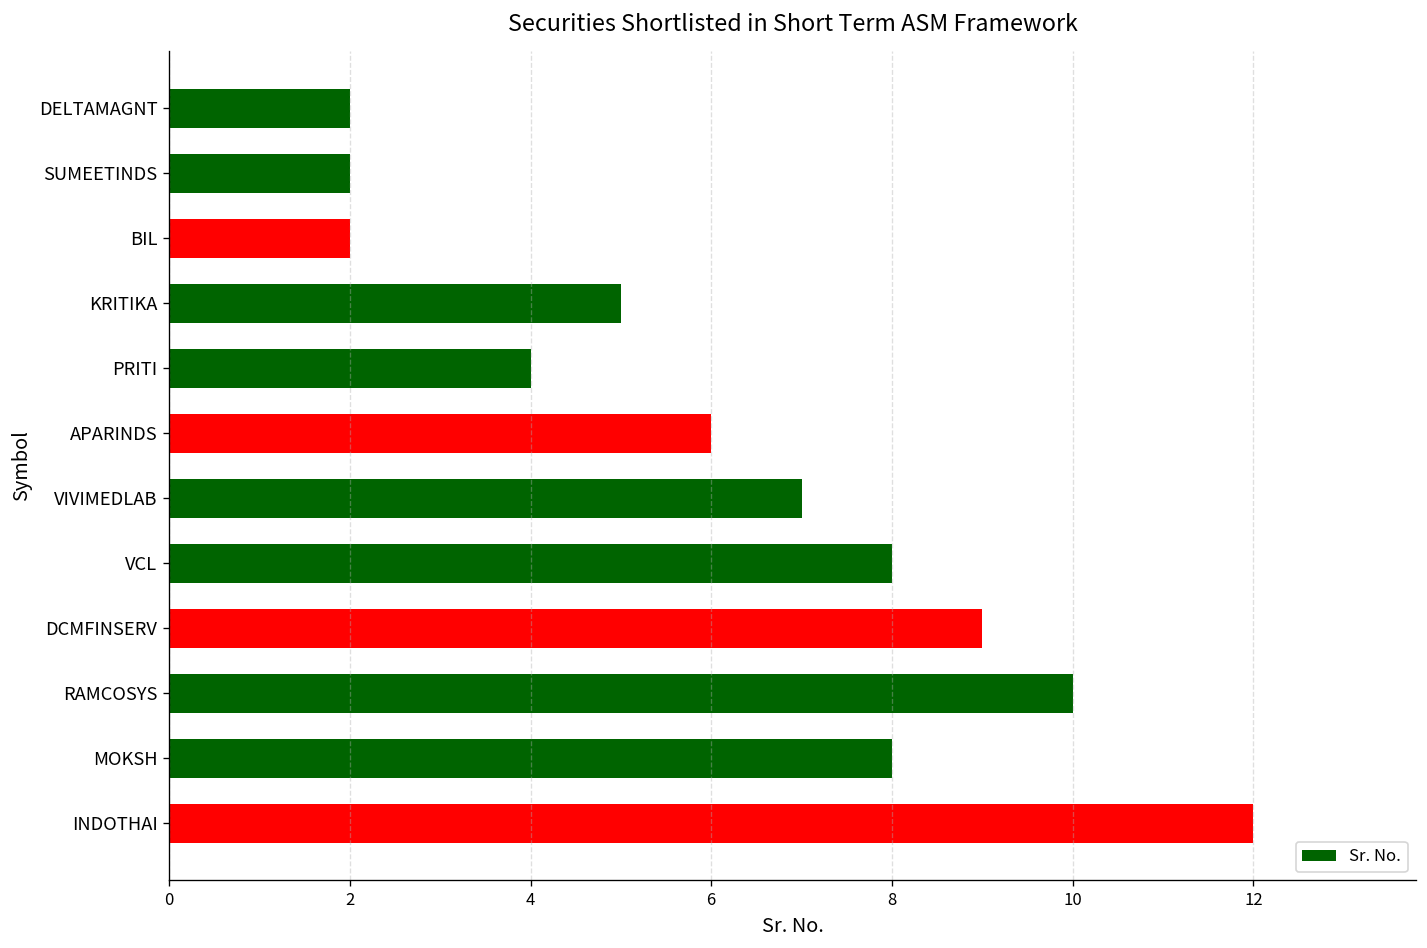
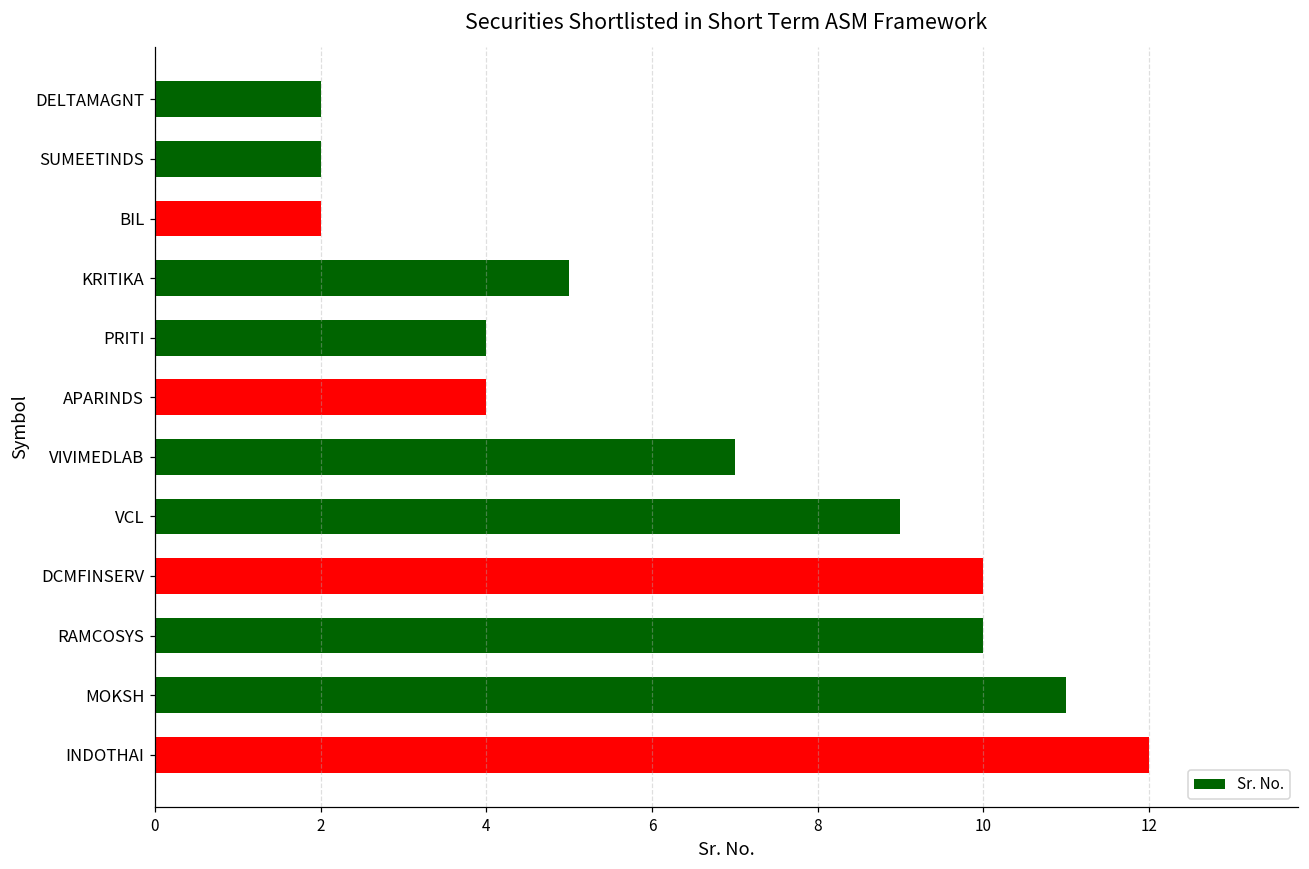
  {
    "DELTAMAGNT": 2,
    "SUMEETINDS": 2,
    "BIL": 2,
    "KRITIKA": 5,
    "PRITI": 4,
-   "APARINDS": 6,
+   "APARINDS": 4,
    "VIVIMEDLAB": 7,
-   "VCL": 8,
-   "DCMFINSERV": 9,
+   "VCL": 9,
+   "DCMFINSERV": 10,
    "RAMCOSYS": 10,
-   "MOKSH": 8,
+   "MOKSH": 11,
    "INDOTHAI": 12
  }
